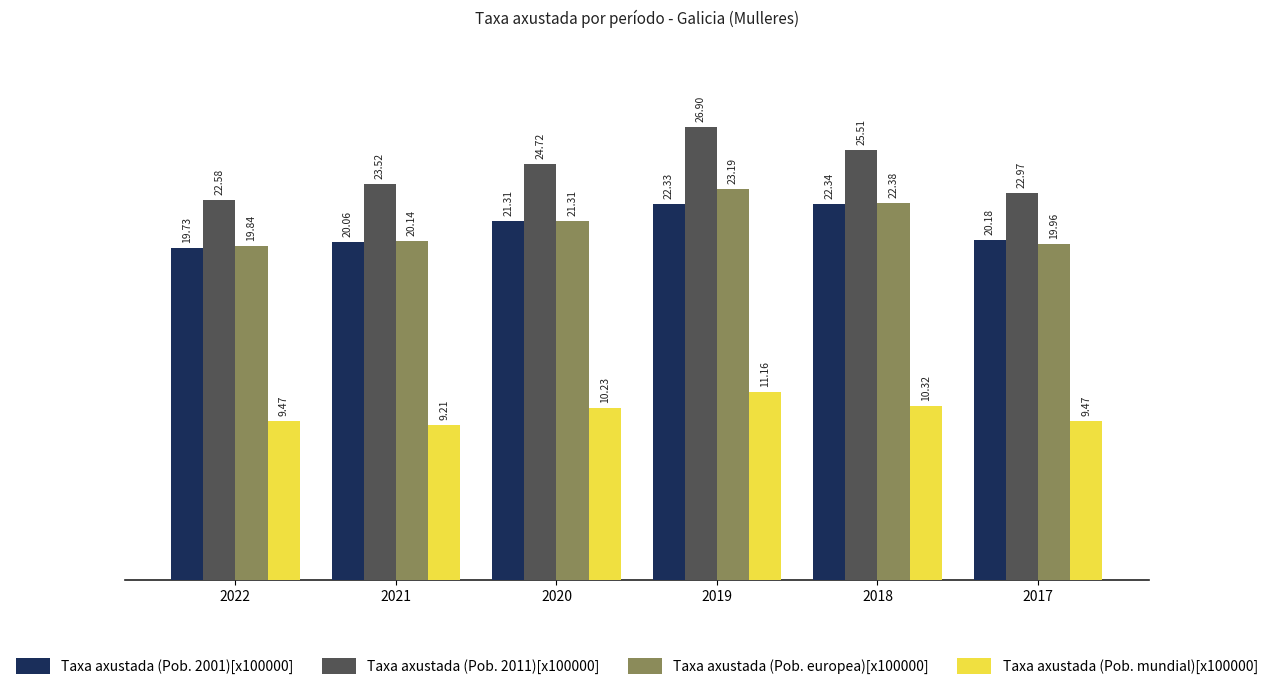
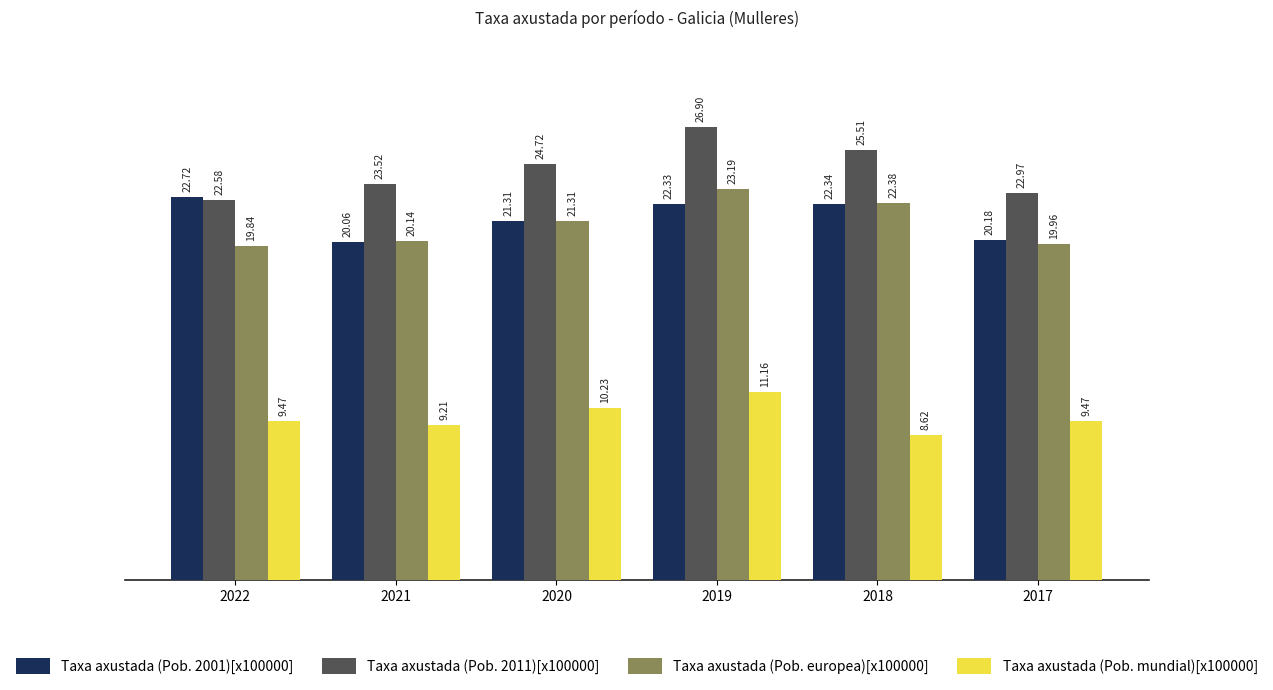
  {
    "Taxa axustada (Pob. 2001)[x100000]": {
-     "2022": 19.73,
+     "2022": 22.72,
      "2021": 20.06,
      "2020": 21.31,
      "2019": 22.33,
      "2018": 22.34,
      "2017": 20.18
    },
    "Taxa axustada (Pob. 2011)[x100000]": {
      "2022": 22.58,
      "2021": 23.52,
      "2020": 24.72,
      "2019": 26.90,
      "2018": 25.51,
      "2017": 22.97
    },
    "Taxa axustada (Pob. europea)[x100000]": {
      "2022": 19.84,
      "2021": 20.14,
      "2020": 21.31,
      "2019": 23.19,
      "2018": 22.38,
      "2017": 19.96
    },
    "Taxa axustada (Pob. mundial)[x100000]": {
      "2022": 9.47,
      "2021": 9.21,
      "2020": 10.23,
      "2019": 11.16,
-     "2018": 10.32,
+     "2018": 8.62,
      "2017": 9.47
    }
  }
